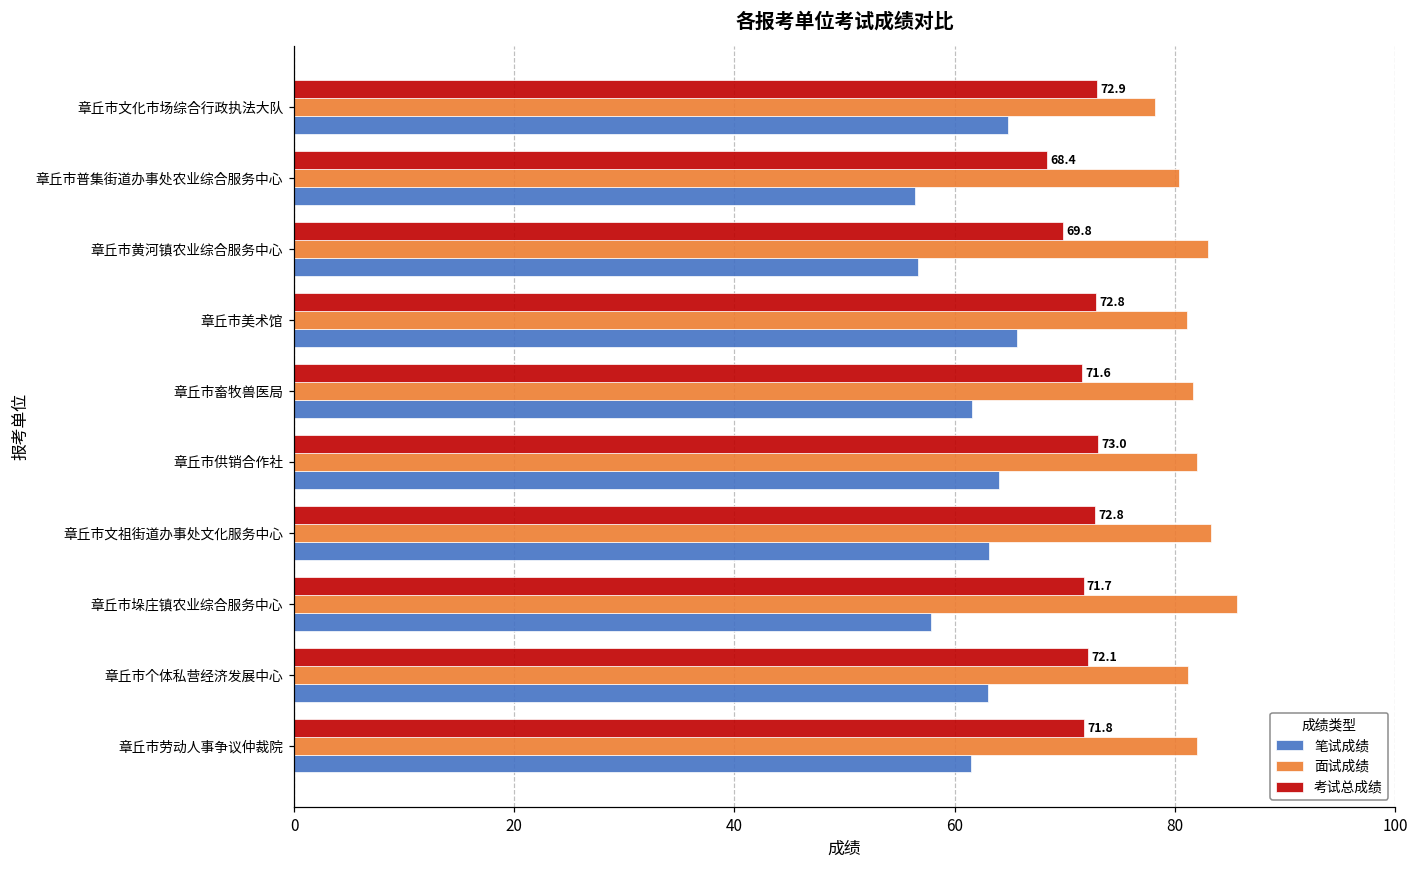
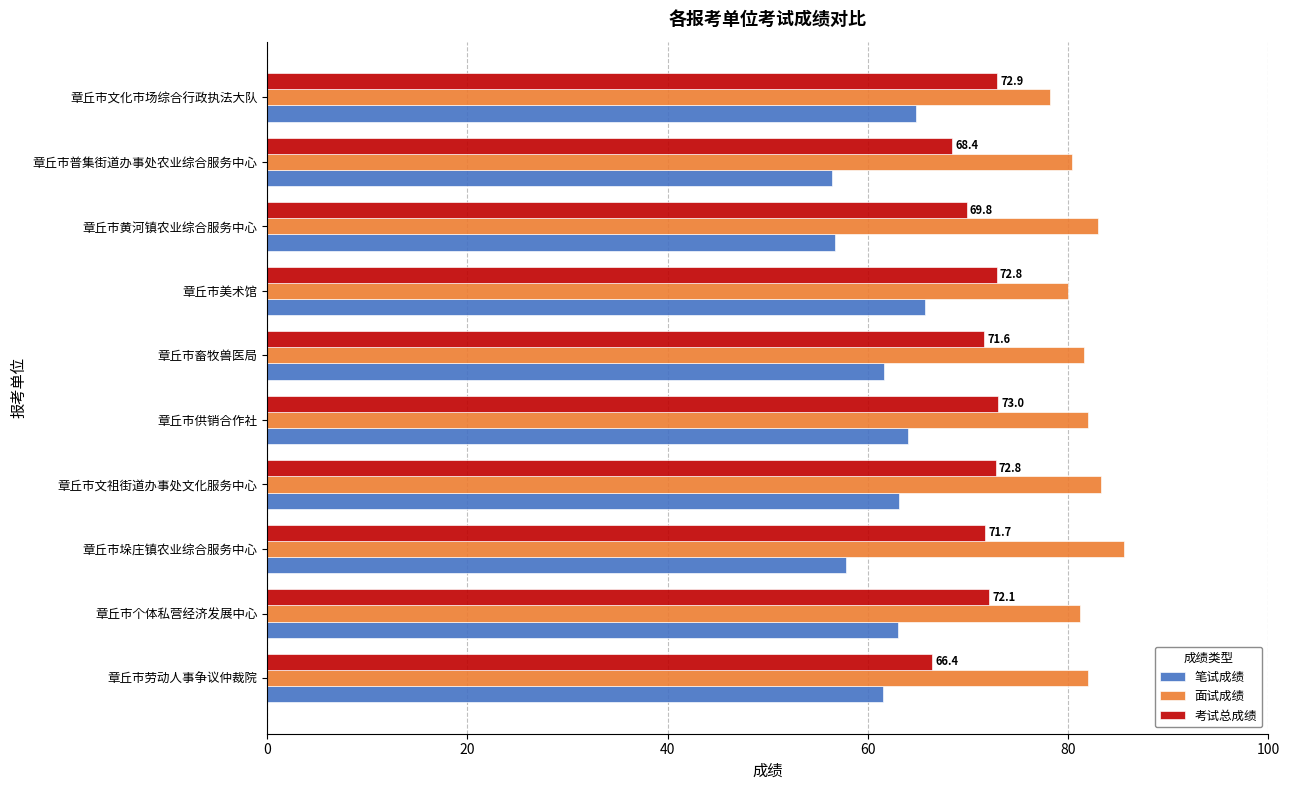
  {
    "笔试成绩": {
      "章丘市文化市场综合行政执法大队": 64.8,
      "章丘市普集街道办事处农业综合服务中心": 56.4,
      "章丘市黄河镇农业综合服务中心": 56.7,
      "章丘市美术馆": 65.7,
      "章丘市畜牧兽医局": 61.6,
      "章丘市供销合作社": 64.0,
      "章丘市文祖街道办事处文化服务中心": 63.1,
      "章丘市垛庄镇农业综合服务中心": 57.8,
      "章丘市个体私营经济发展中心": 63.0,
      "章丘市劳动人事争议仲裁院": 61.5
    },
    "面试成绩": {
      "章丘市文化市场综合行政执法大队": 78.2,
      "章丘市普集街道办事处农业综合服务中心": 80.4,
      "章丘市黄河镇农业综合服务中心": 83.0,
-     "章丘市美术馆": 81.1,
+     "章丘市美术馆": 80.0,
      "章丘市畜牧兽医局": 81.6,
      "章丘市供销合作社": 82.0,
      "章丘市文祖街道办事处文化服务中心": 83.3,
      "章丘市垛庄镇农业综合服务中心": 85.6,
      "章丘市个体私营经济发展中心": 81.2,
      "章丘市劳动人事争议仲裁院": 82.0
    },
    "考试总成绩": {
      "章丘市文化市场综合行政执法大队": 72.9,
      "章丘市普集街道办事处农业综合服务中心": 68.4,
      "章丘市黄河镇农业综合服务中心": 69.8,
      "章丘市美术馆": 72.8,
      "章丘市畜牧兽医局": 71.6,
      "章丘市供销合作社": 73.0,
      "章丘市文祖街道办事处文化服务中心": 72.8,
      "章丘市垛庄镇农业综合服务中心": 71.7,
      "章丘市个体私营经济发展中心": 72.1,
-     "章丘市劳动人事争议仲裁院": 71.8
+     "章丘市劳动人事争议仲裁院": 66.4
    }
  }
